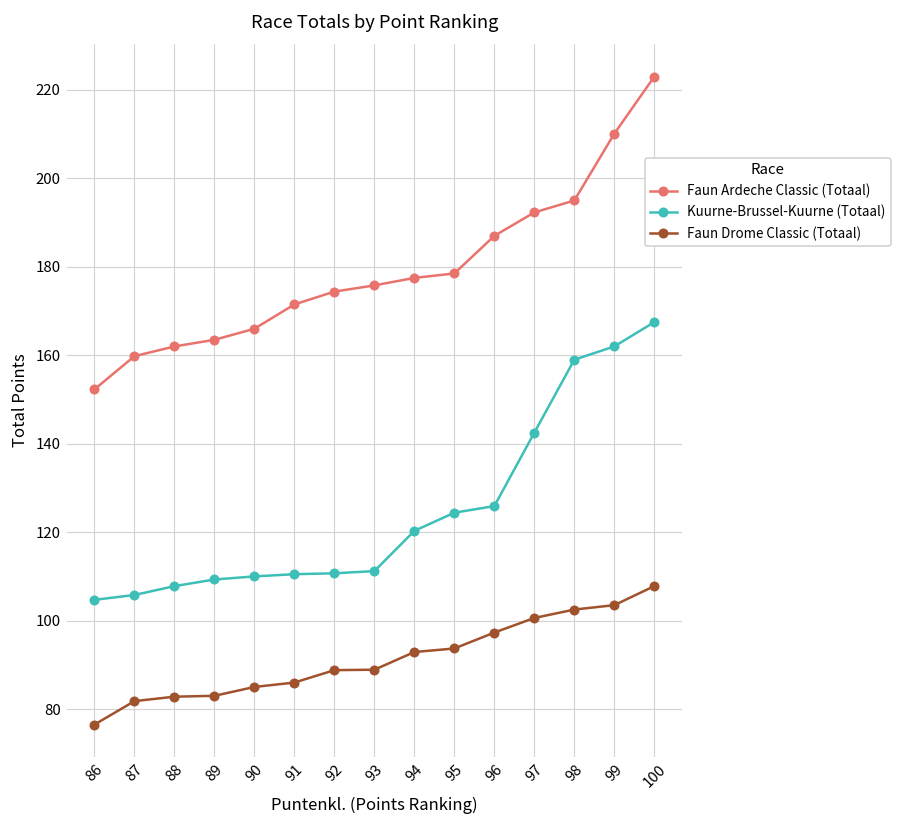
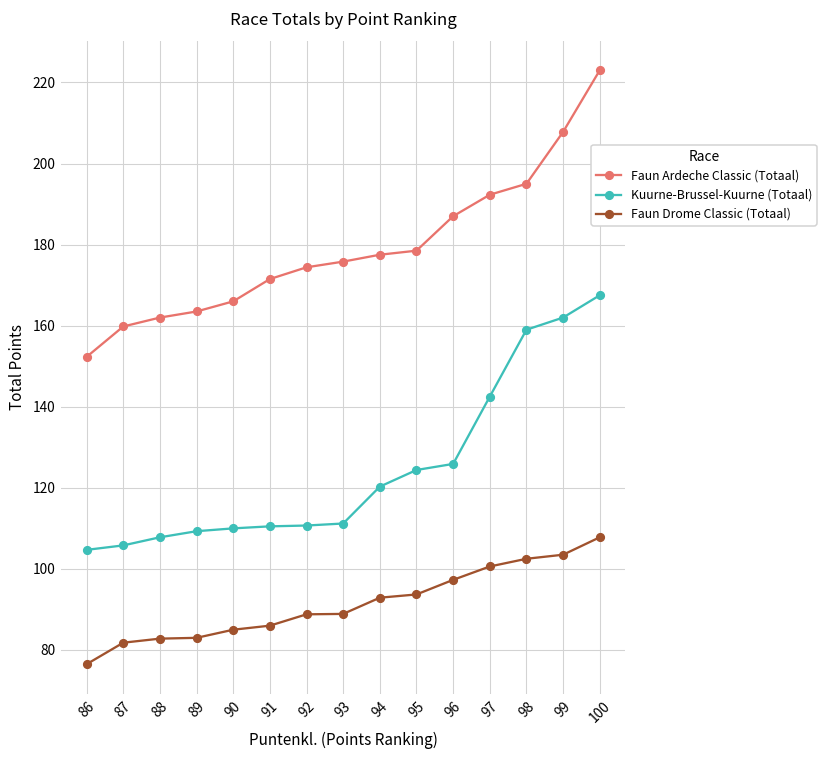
  {
    "Faun Ardeche Classic (Totaal)": {
      "86": 152,
      "87": 160,
      "88": 162,
      "89": 164,
      "90": 166,
      "91": 172,
      "92": 174,
      "93": 176,
      "94": 178,
      "95": 179,
      "96": 187,
      "97": 192,
      "98": 195,
-     "99": 210,
+     "99": 208,
      "100": 223
    },
    "Kuurne-Brussel-Kuurne (Totaal)": {
      "86": 105,
      "87": 106,
      "88": 108,
      "89": 109,
      "90": 110,
      "91": 111,
      "92": 111,
      "93": 111,
      "94": 120,
      "95": 124,
      "96": 126,
      "97": 143,
      "98": 159,
      "99": 162,
      "100": 168
    },
    "Faun Drome Classic (Totaal)": {
      "86": 77,
      "87": 82,
      "88": 83,
      "89": 83,
      "90": 85,
      "91": 86,
      "92": 89,
      "93": 89,
      "94": 93,
      "95": 94,
      "96": 97,
      "97": 101,
      "98": 103,
      "99": 104,
      "100": 108
    }
  }
